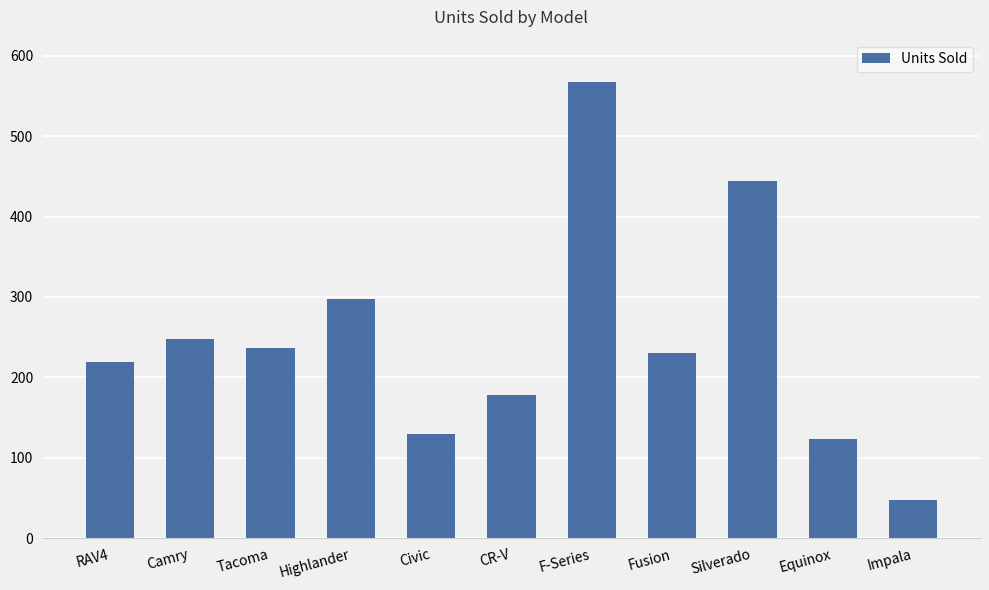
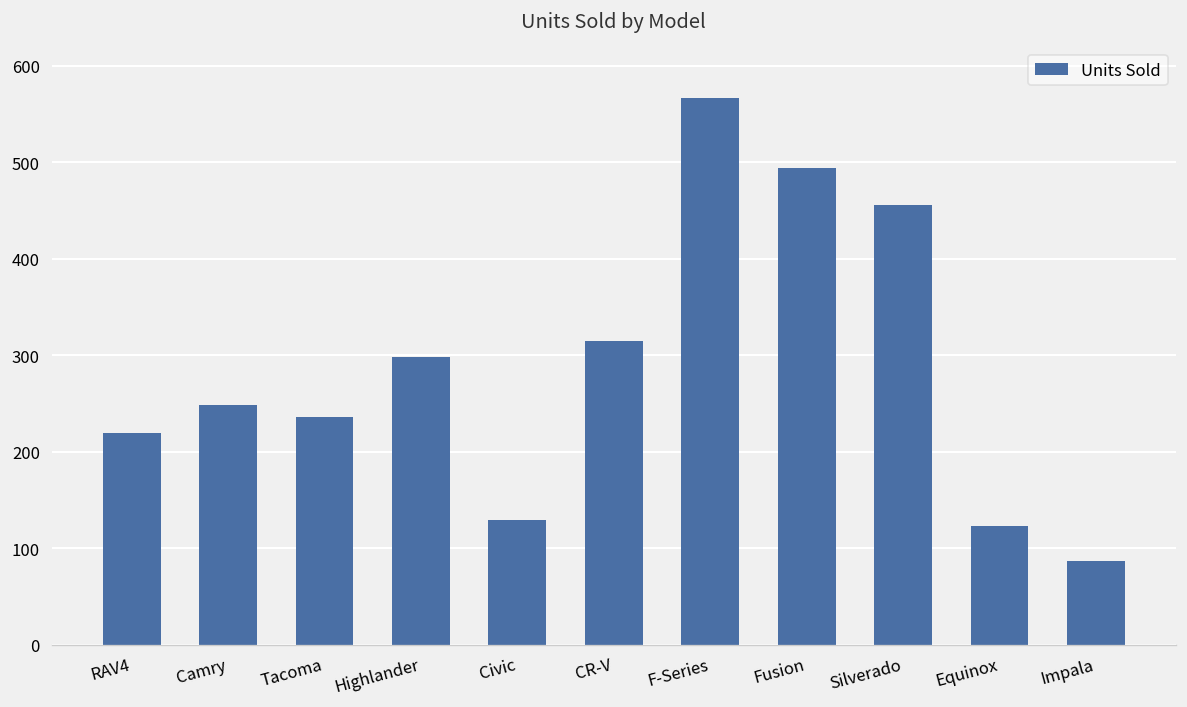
  {
    "RAV4": 220,
    "Camry": 250,
    "Tacoma": 240,
    "Highlander": 300,
    "Civic": 130,
-   "CR-V": 180,
+   "CR-V": 320,
    "F-Series": 570,
-   "Fusion": 230,
-   "Silverado": 440,
+   "Fusion": 490,
+   "Silverado": 460,
    "Equinox": 120,
-   "Impala": 50
+   "Impala": 90
  }
